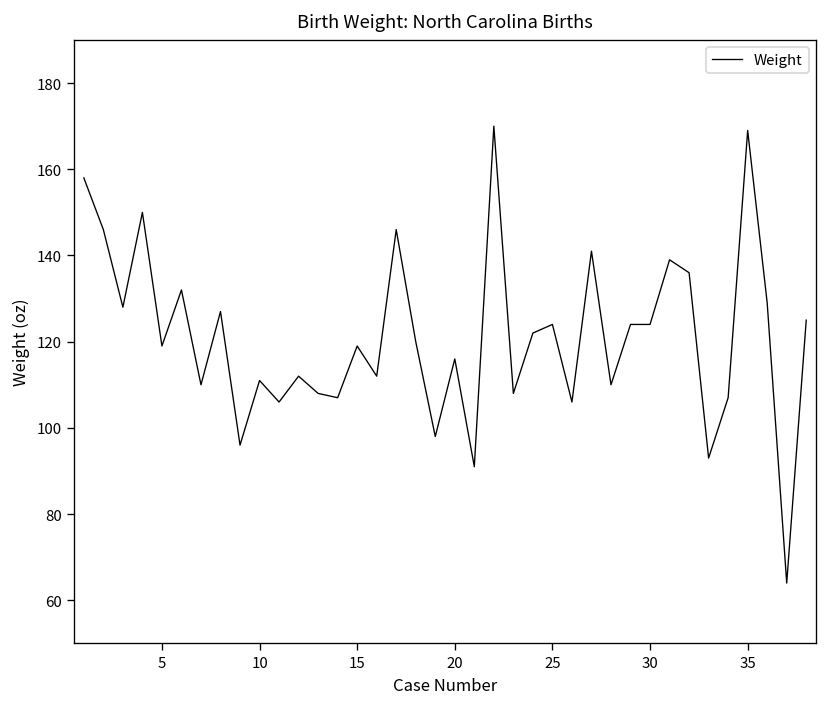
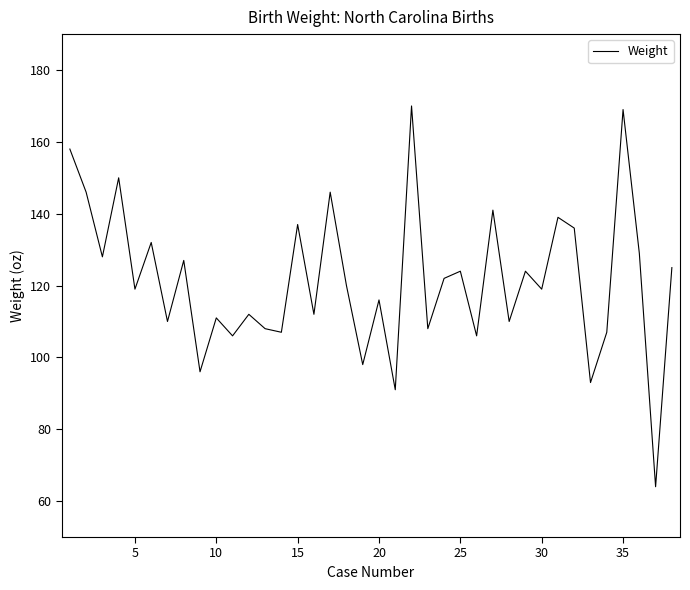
  {
    "5": 119,
    "10": 111,
-   "15": 119,
+   "15": 137,
    "20": 116,
    "25": 124,
-   "30": 124,
+   "30": 119,
    "35": 169
  }
